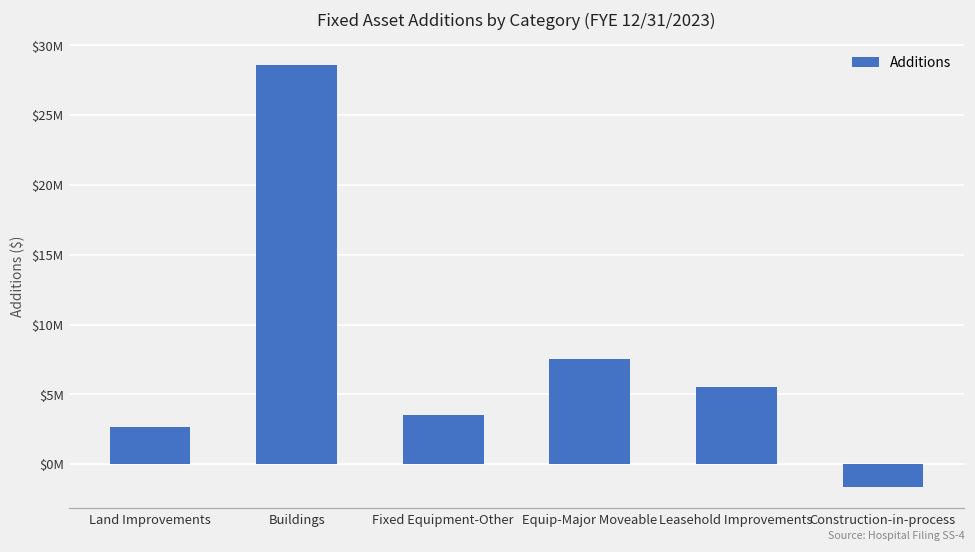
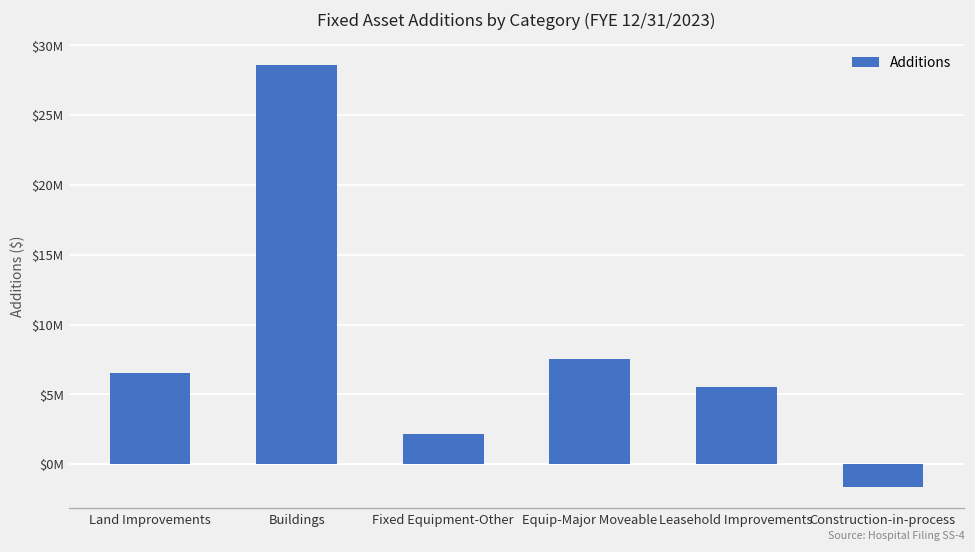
  {
-   "Land Improvements": "$2600000",
+   "Land Improvements": "$6600000",
    "Buildings": "$28600000",
-   "Fixed Equipment-Other": "$3500000",
+   "Fixed Equipment-Other": "$2100000",
    "Equip-Major Moveable": "$7500000",
    "Leasehold Improvements": "$5500000",
    "Construction-in-process": "$-1600000"
  }
